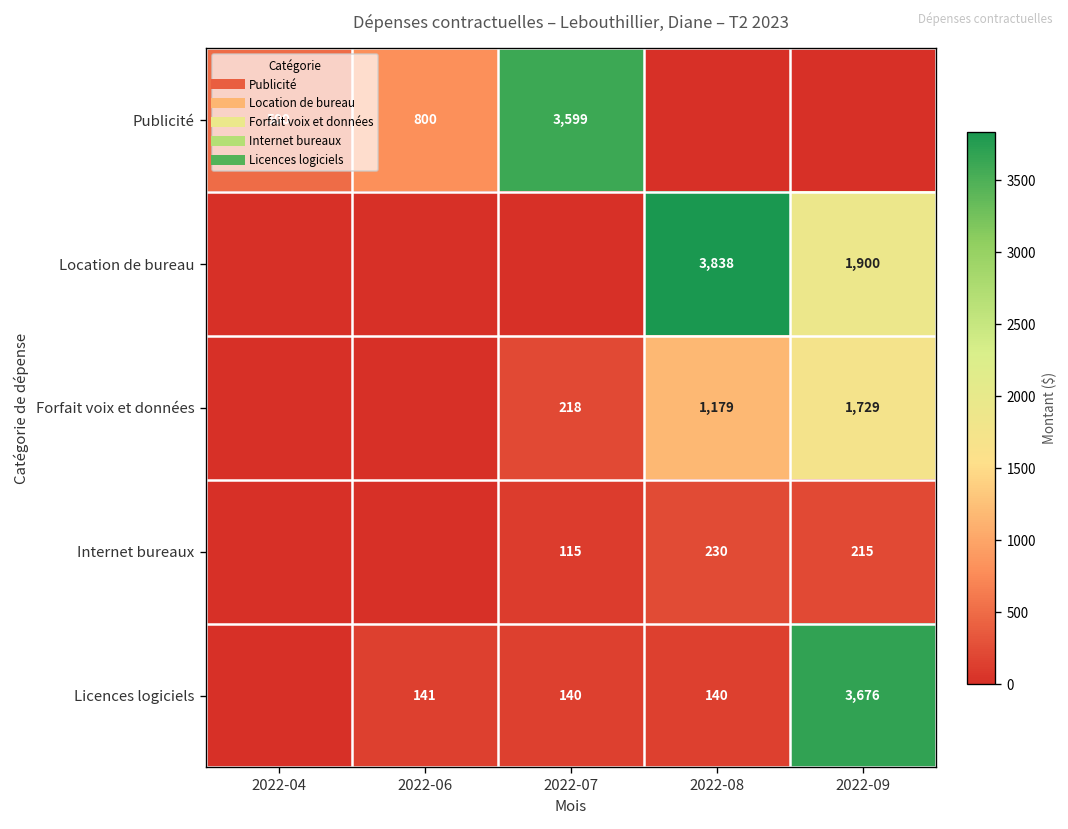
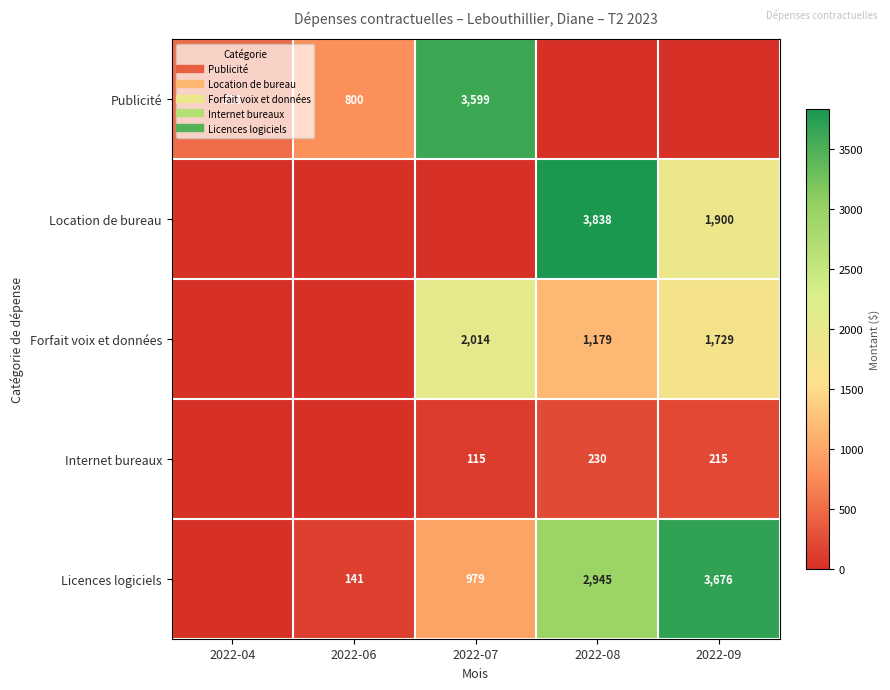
  {
    "Publicité": {
      "2022-06": "800",
      "2022-07": "3,599"
    },
    "Location de bureau": {
      "2022-08": "3,838",
      "2022-09": "1,900"
    },
    "Forfait voix et données": {
-     "2022-07": "218",
+     "2022-07": "2,014",
      "2022-08": "1,179",
      "2022-09": "1,729"
    },
    "Internet bureaux": {
      "2022-07": "115",
      "2022-08": "230",
      "2022-09": "215"
    },
    "Licences logiciels": {
      "2022-06": "141",
-     "2022-07": "140",
-     "2022-08": "140",
+     "2022-07": "979",
+     "2022-08": "2,945",
      "2022-09": "3,676"
    }
  }
